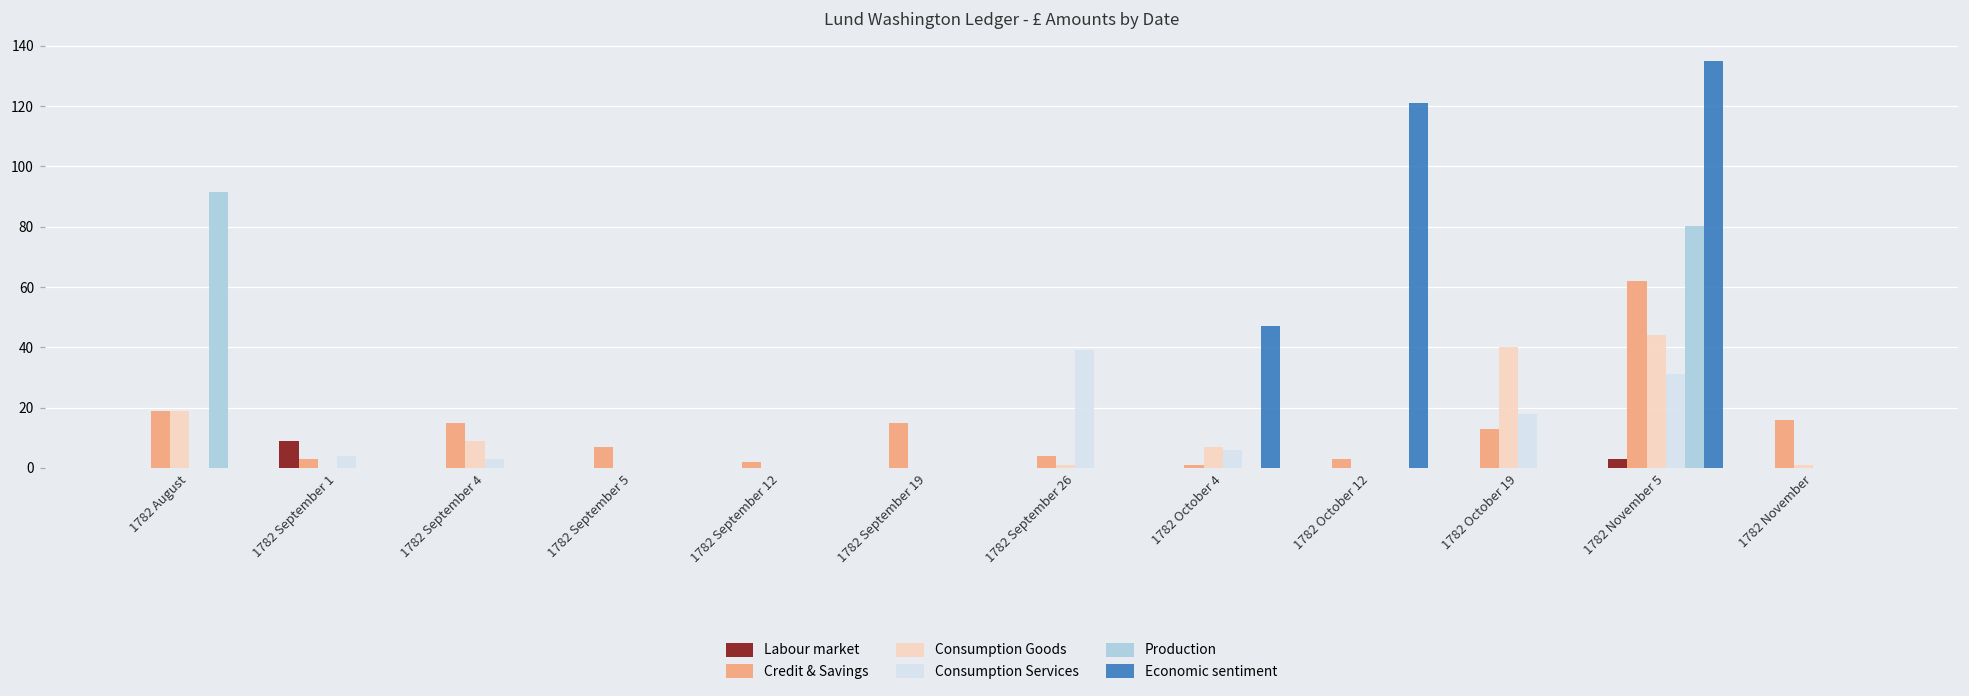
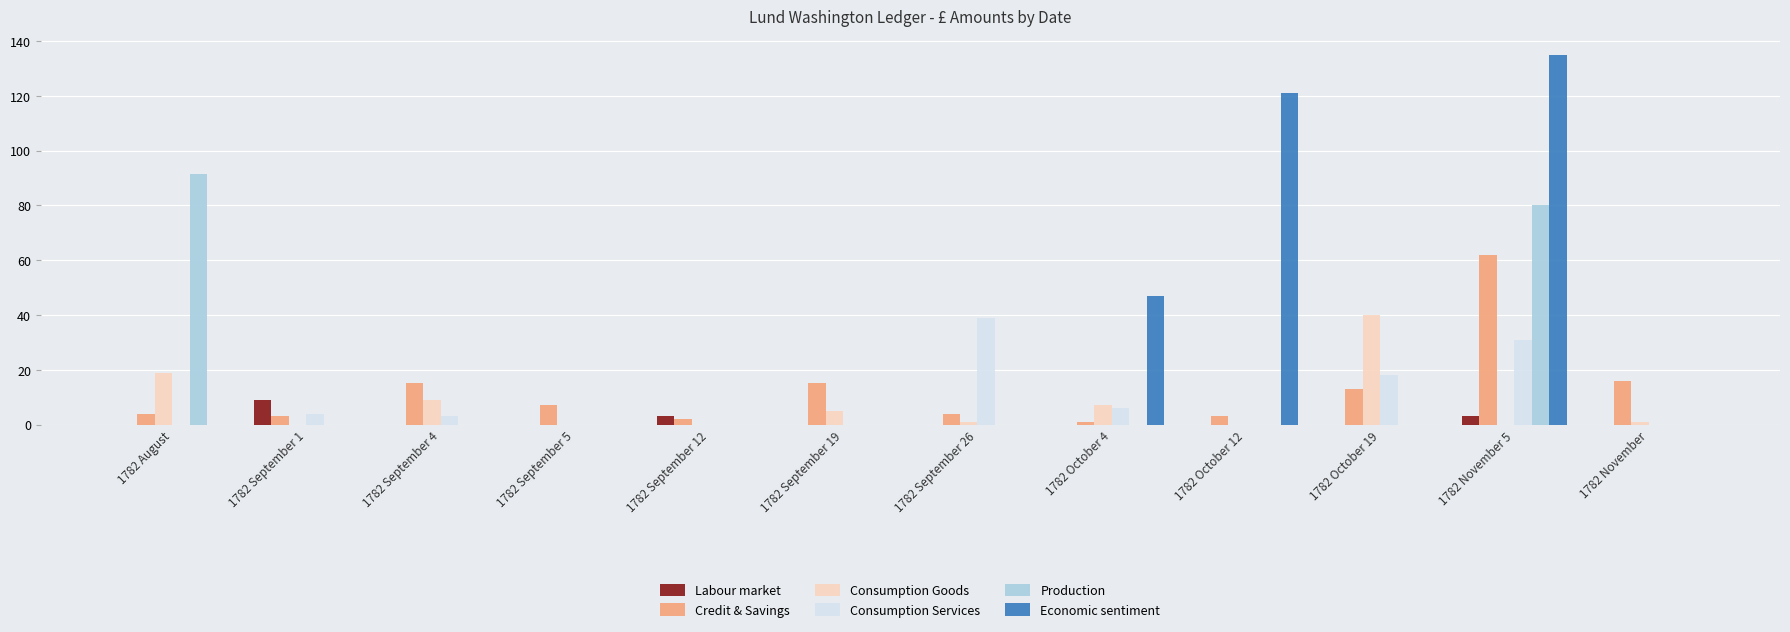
  {
    "Labour market": {
      "1782 August": 0,
      "1782 September 1": 9,
      "1782 September 4": 0,
      "1782 September 5": 0,
-     "1782 September 12": 0,
+     "1782 September 12": 3,
      "1782 September 19": 0,
      "1782 September 26": 0,
      "1782 October 4": 0,
      "1782 October 12": 0,
      "1782 October 19": 0,
      "1782 November 5": 3,
      "1782 November": 0
    },
    "Credit & Savings": {
-     "1782 August": 19,
+     "1782 August": 4,
      "1782 September 1": 3,
      "1782 September 4": 15,
      "1782 September 5": 7,
      "1782 September 12": 2,
      "1782 September 19": 15,
      "1782 September 26": 4,
      "1782 October 4": 1,
      "1782 October 12": 3,
      "1782 October 19": 13,
      "1782 November 5": 62,
      "1782 November": 16
    },
    "Consumption Goods": {
      "1782 August": 19,
      "1782 September 1": 0,
      "1782 September 4": 9,
      "1782 September 5": 0,
      "1782 September 12": 0,
-     "1782 September 19": 0,
+     "1782 September 19": 5,
      "1782 September 26": 1,
      "1782 October 4": 7,
      "1782 October 12": 0,
      "1782 October 19": 40,
-     "1782 November 5": 44,
+     "1782 November 5": 0,
      "1782 November": 1
    },
    "Economic sentiment": {
      "1782 August": 0,
      "1782 September 1": 0,
      "1782 September 4": 0,
      "1782 September 5": 0,
      "1782 September 12": 0,
      "1782 September 19": 0,
      "1782 September 26": 0,
      "1782 October 4": 47,
      "1782 October 12": 121,
      "1782 October 19": 0,
      "1782 November 5": 135,
      "1782 November": 0
    }
  }
